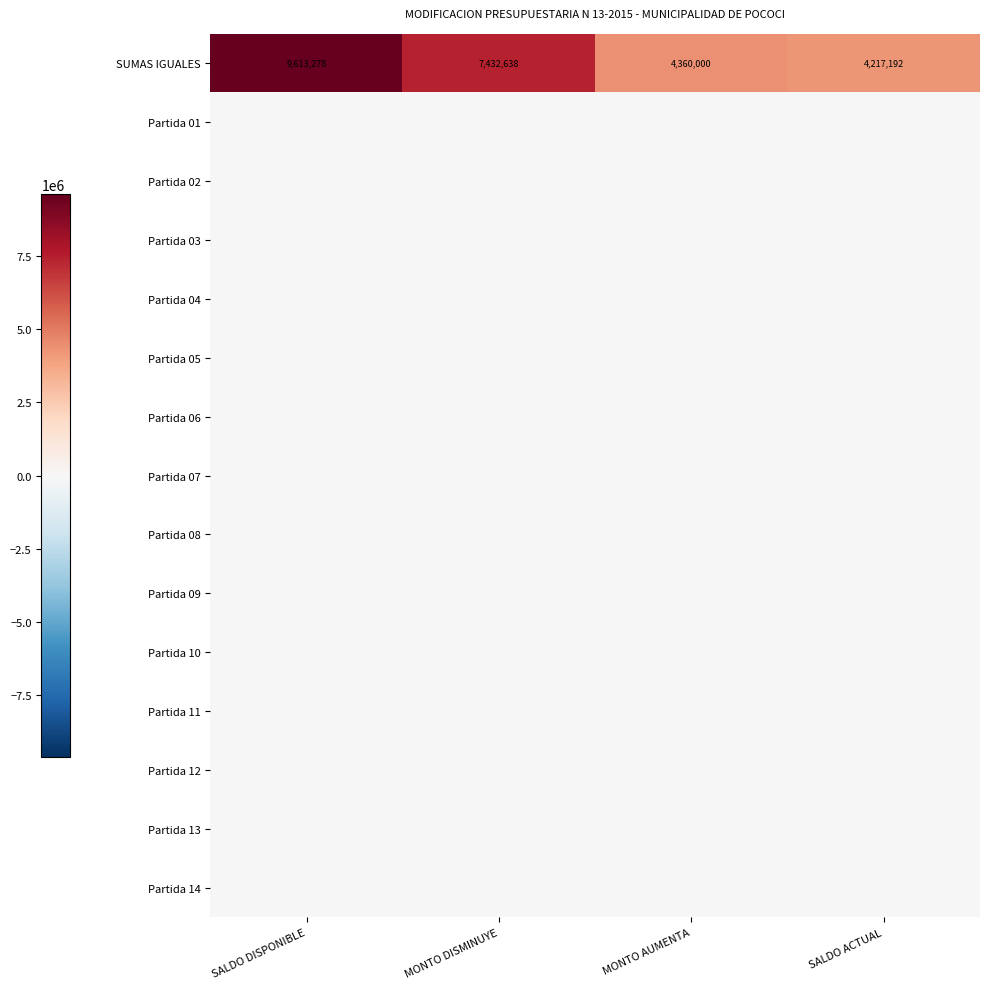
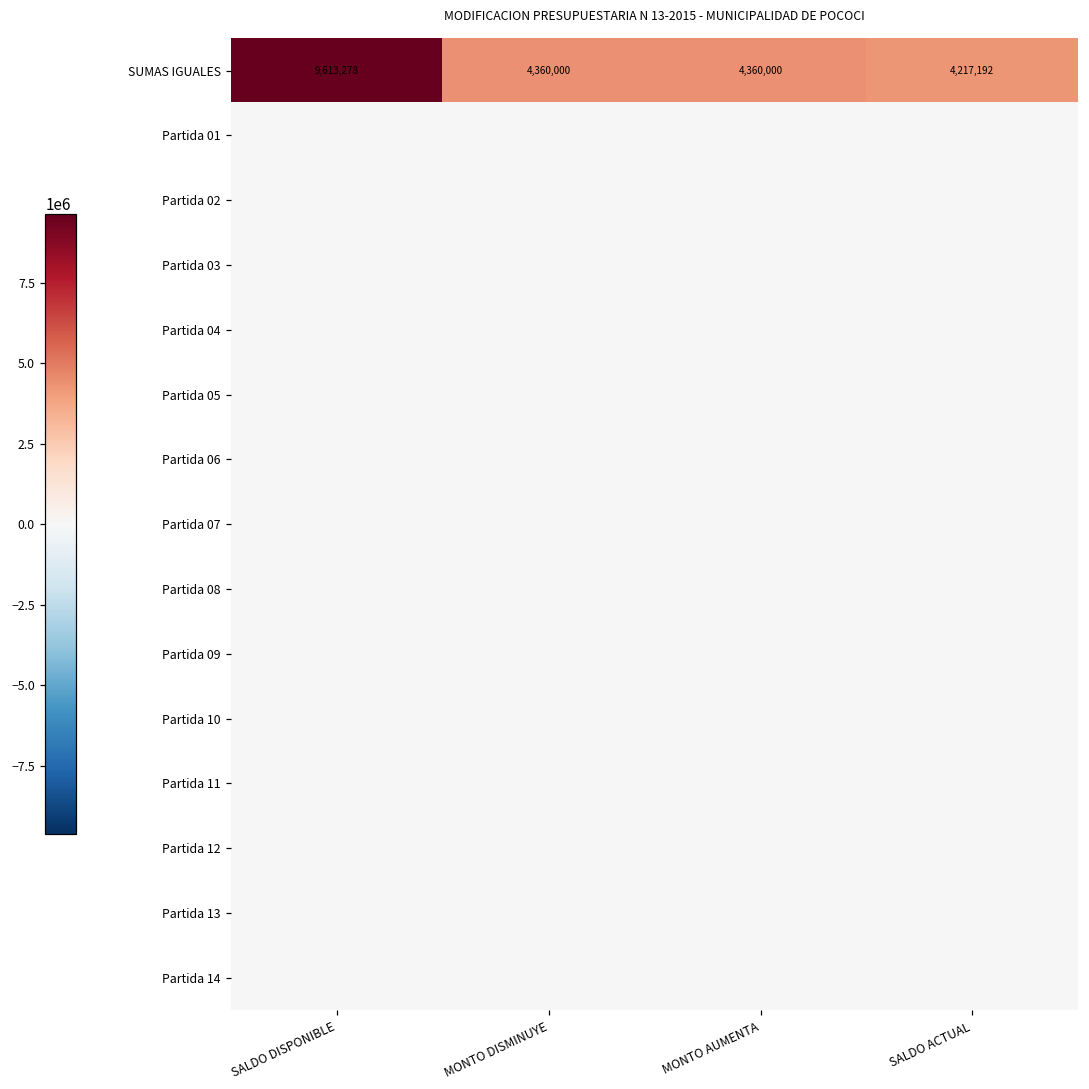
  {
    "SUMAS IGUALES": {
      "SALDO DISPONIBLE": "9,613,278",
-     "MONTO DISMINUYE": "7,432,638",
+     "MONTO DISMINUYE": "4,360,000",
      "MONTO AUMENTA": "4,360,000",
      "SALDO ACTUAL": "4,217,192"
    }
  }
